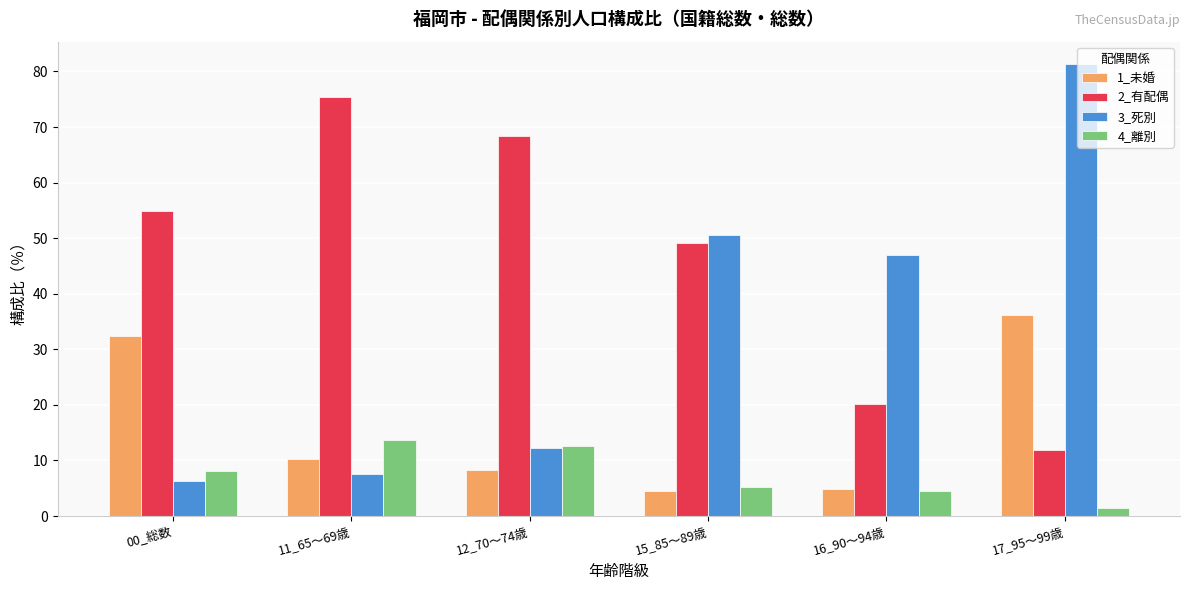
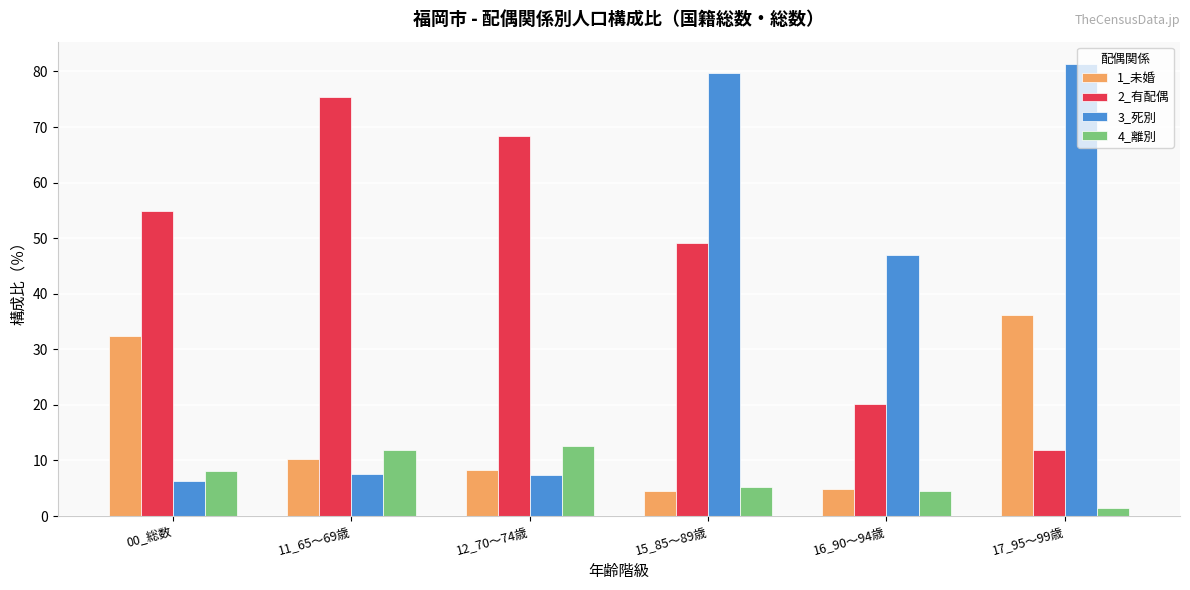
  {
    "1_未婚": {
      "00_総数": 32,
      "11_65～69歳": 10,
      "12_70～74歳": 8,
      "15_85～89歳": 5,
      "16_90～94歳": 5,
      "17_95～99歳": 36
    },
    "2_有配偶": {
      "00_総数": 55,
      "11_65～69歳": 75,
      "12_70～74歳": 68,
      "15_85～89歳": 49,
      "16_90～94歳": 20,
      "17_95～99歳": 12
    },
    "3_死別": {
      "00_総数": 6,
      "11_65～69歳": 7,
-     "12_70～74歳": 12,
-     "15_85～89歳": 51,
+     "12_70～74歳": 7,
+     "15_85～89歳": 80,
      "16_90～94歳": 47
    },
    "4_離別": {
      "00_総数": 8,
-     "11_65～69歳": 14,
+     "11_65～69歳": 12,
      "12_70～74歳": 13,
      "15_85～89歳": 5,
      "16_90～94歳": 4,
      "17_95～99歳": 1
    }
  }
